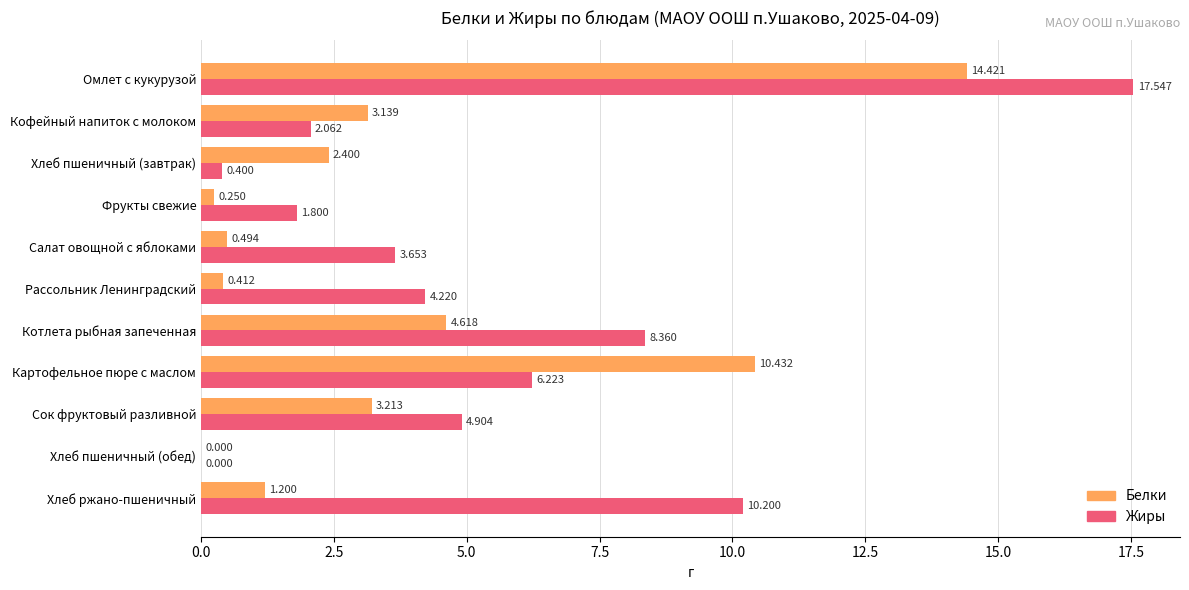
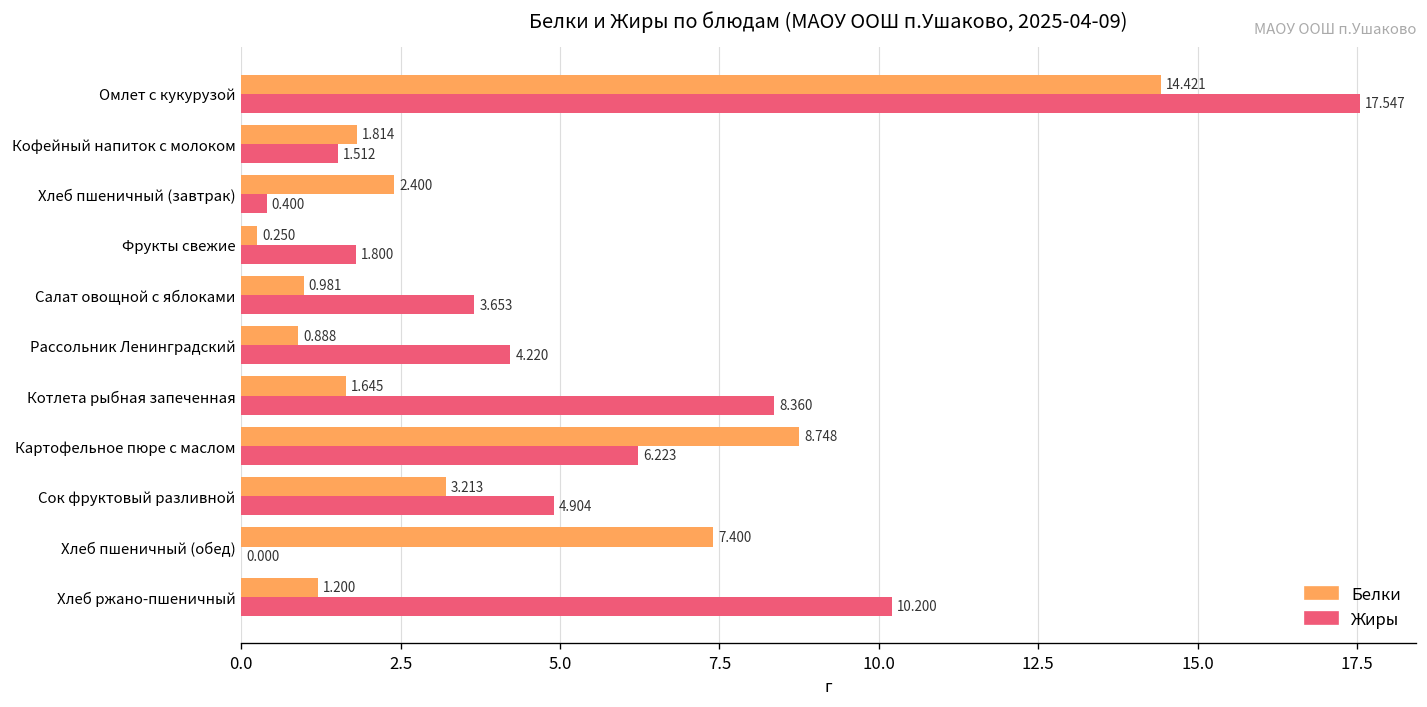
  {
    "Белки": {
      "Омлет с кукурузой": 14.421,
-     "Кофейный напиток с молоком": 3.139,
+     "Кофейный напиток с молоком": 1.814,
      "Хлеб пшеничный (завтрак)": 2.400,
      "Фрукты свежие": 0.250,
-     "Салат овощной с яблоками": 0.494,
-     "Рассольник Ленинградский": 0.412,
-     "Котлета рыбная запеченная": 4.618,
-     "Картофельное пюре с маслом": 10.432,
+     "Салат овощной с яблоками": 0.981,
+     "Рассольник Ленинградский": 0.888,
+     "Котлета рыбная запеченная": 1.645,
+     "Картофельное пюре с маслом": 8.748,
      "Сок фруктовый разливной": 3.213,
-     "Хлеб пшеничный (обед)": 0.000,
+     "Хлеб пшеничный (обед)": 7.400,
      "Хлеб ржано-пшеничный": 1.200
    },
    "Жиры": {
      "Омлет с кукурузой": 17.547,
-     "Кофейный напиток с молоком": 2.062,
+     "Кофейный напиток с молоком": 1.512,
      "Хлеб пшеничный (завтрак)": 0.400,
      "Фрукты свежие": 1.800,
      "Салат овощной с яблоками": 3.653,
      "Рассольник Ленинградский": 4.220,
      "Котлета рыбная запеченная": 8.360,
      "Картофельное пюре с маслом": 6.223,
      "Сок фруктовый разливной": 4.904,
      "Хлеб пшеничный (обед)": 0.000,
      "Хлеб ржано-пшеничный": 10.200
    }
  }
